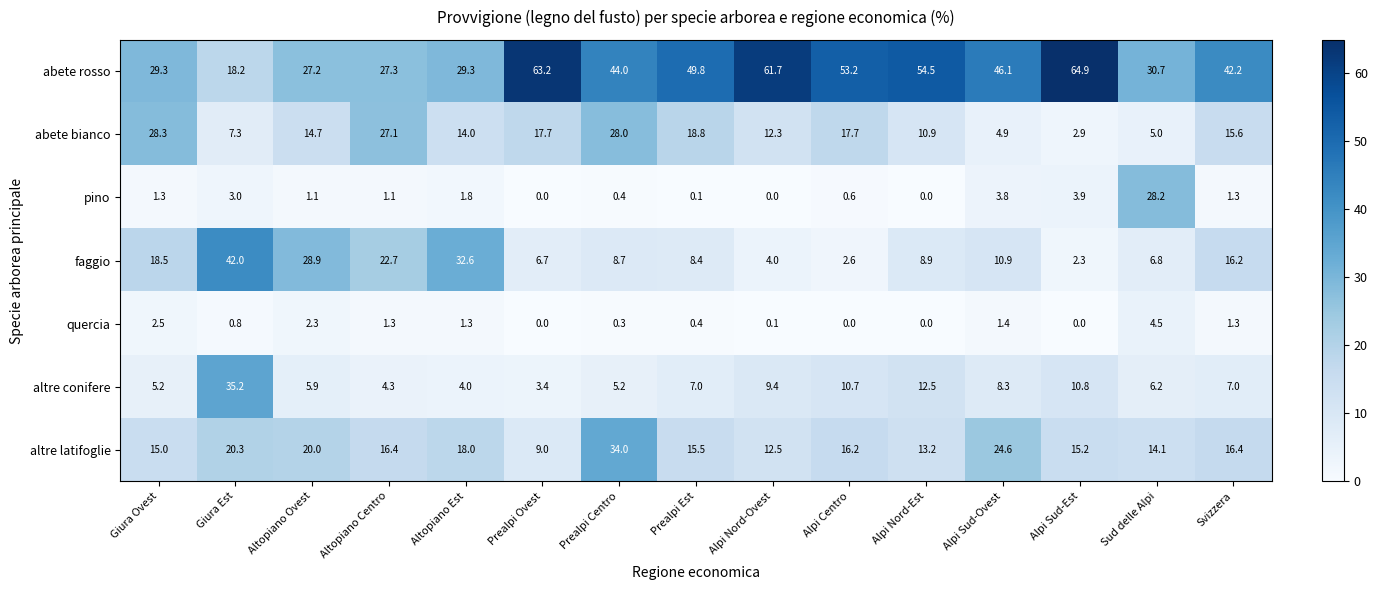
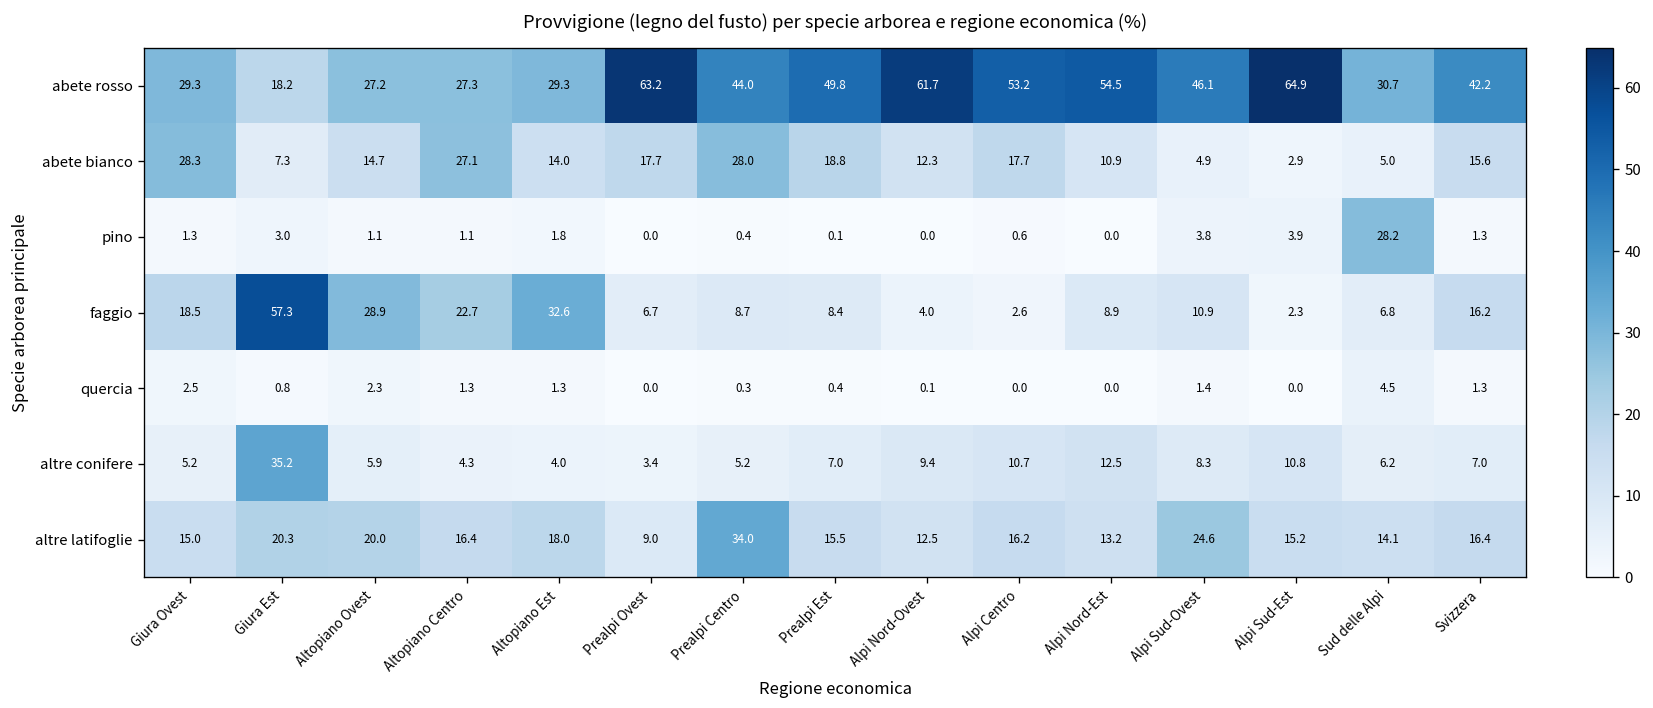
  {
    "abete rosso": {
      "Giura Ovest": 29.3,
      "Giura Est": 18.2,
      "Altopiano Ovest": 27.2,
      "Altopiano Centro": 27.3,
      "Altopiano Est": 29.3,
      "Prealpi Ovest": 63.2,
      "Prealpi Centro": 44.0,
      "Prealpi Est": 49.8,
      "Alpi Nord-Ovest": 61.7,
      "Alpi Centro": 53.2,
      "Alpi Nord-Est": 54.5,
      "Alpi Sud-Ovest": 46.1,
      "Alpi Sud-Est": 64.9,
      "Sud delle Alpi": 30.7,
      "Svizzera": 42.2
    },
    "abete bianco": {
      "Giura Ovest": 28.3,
      "Giura Est": 7.3,
      "Altopiano Ovest": 14.7,
      "Altopiano Centro": 27.1,
      "Altopiano Est": 14.0,
      "Prealpi Ovest": 17.7,
      "Prealpi Centro": 28.0,
      "Prealpi Est": 18.8,
      "Alpi Nord-Ovest": 12.3,
      "Alpi Centro": 17.7,
      "Alpi Nord-Est": 10.9,
      "Alpi Sud-Ovest": 4.9,
      "Alpi Sud-Est": 2.9,
      "Sud delle Alpi": 5.0,
      "Svizzera": 15.6
    },
    "pino": {
      "Giura Ovest": 1.3,
      "Giura Est": 3.0,
      "Altopiano Ovest": 1.1,
      "Altopiano Centro": 1.1,
      "Altopiano Est": 1.8,
      "Prealpi Ovest": 0.0,
      "Prealpi Centro": 0.4,
      "Prealpi Est": 0.1,
      "Alpi Nord-Ovest": 0.0,
      "Alpi Centro": 0.6,
      "Alpi Nord-Est": 0.0,
      "Alpi Sud-Ovest": 3.8,
      "Alpi Sud-Est": 3.9,
      "Sud delle Alpi": 28.2,
      "Svizzera": 1.3
    },
    "faggio": {
      "Giura Ovest": 18.5,
-     "Giura Est": 42.0,
+     "Giura Est": 57.3,
      "Altopiano Ovest": 28.9,
      "Altopiano Centro": 22.7,
      "Altopiano Est": 32.6,
      "Prealpi Ovest": 6.7,
      "Prealpi Centro": 8.7,
      "Prealpi Est": 8.4,
      "Alpi Nord-Ovest": 4.0,
      "Alpi Centro": 2.6,
      "Alpi Nord-Est": 8.9,
      "Alpi Sud-Ovest": 10.9,
      "Alpi Sud-Est": 2.3,
      "Sud delle Alpi": 6.8,
      "Svizzera": 16.2
    },
    "quercia": {
      "Giura Ovest": 2.5,
      "Giura Est": 0.8,
      "Altopiano Ovest": 2.3,
      "Altopiano Centro": 1.3,
      "Altopiano Est": 1.3,
      "Prealpi Ovest": 0.0,
      "Prealpi Centro": 0.3,
      "Prealpi Est": 0.4,
      "Alpi Nord-Ovest": 0.1,
      "Alpi Centro": 0.0,
      "Alpi Nord-Est": 0.0,
      "Alpi Sud-Ovest": 1.4,
      "Alpi Sud-Est": 0.0,
      "Sud delle Alpi": 4.5,
      "Svizzera": 1.3
    },
    "altre conifere": {
      "Giura Ovest": 5.2,
      "Giura Est": 35.2,
      "Altopiano Ovest": 5.9,
      "Altopiano Centro": 4.3,
      "Altopiano Est": 4.0,
      "Prealpi Ovest": 3.4,
      "Prealpi Centro": 5.2,
      "Prealpi Est": 7.0,
      "Alpi Nord-Ovest": 9.4,
      "Alpi Centro": 10.7,
      "Alpi Nord-Est": 12.5,
      "Alpi Sud-Ovest": 8.3,
      "Alpi Sud-Est": 10.8,
      "Sud delle Alpi": 6.2,
      "Svizzera": 7.0
    },
    "altre latifoglie": {
      "Giura Ovest": 15.0,
      "Giura Est": 20.3,
      "Altopiano Ovest": 20.0,
      "Altopiano Centro": 16.4,
      "Altopiano Est": 18.0,
      "Prealpi Ovest": 9.0,
      "Prealpi Centro": 34.0,
      "Prealpi Est": 15.5,
      "Alpi Nord-Ovest": 12.5,
      "Alpi Centro": 16.2,
      "Alpi Nord-Est": 13.2,
      "Alpi Sud-Ovest": 24.6,
      "Alpi Sud-Est": 15.2,
      "Sud delle Alpi": 14.1,
      "Svizzera": 16.4
    }
  }
